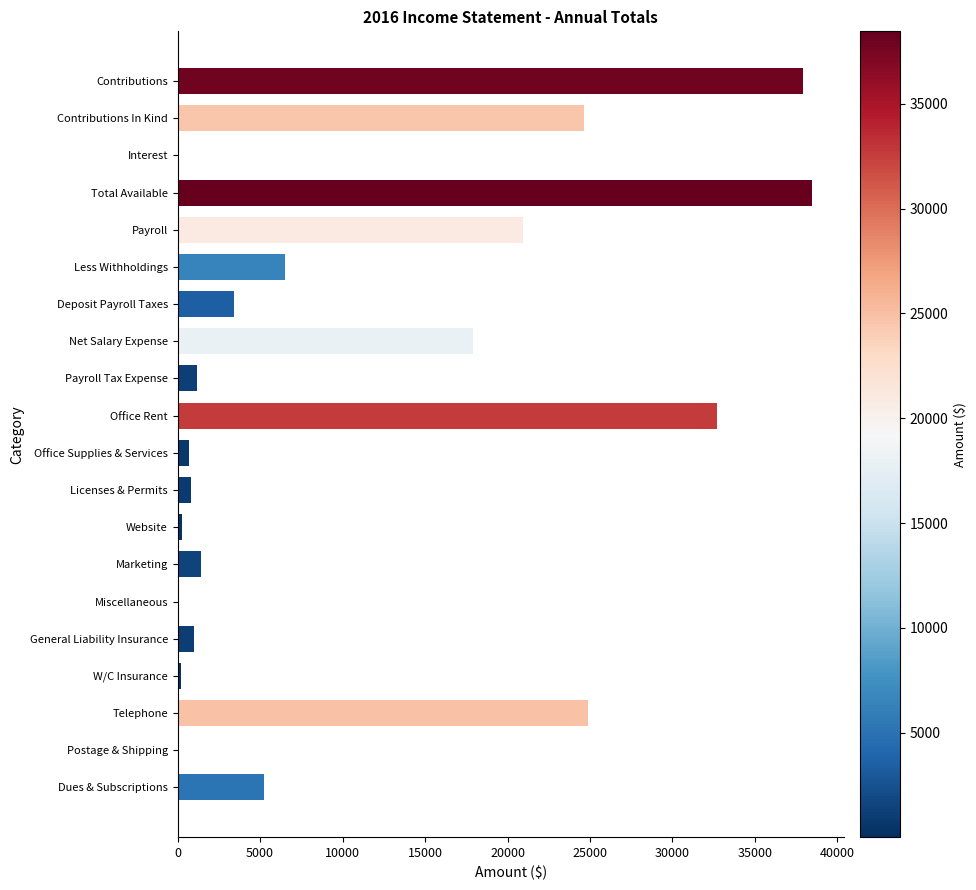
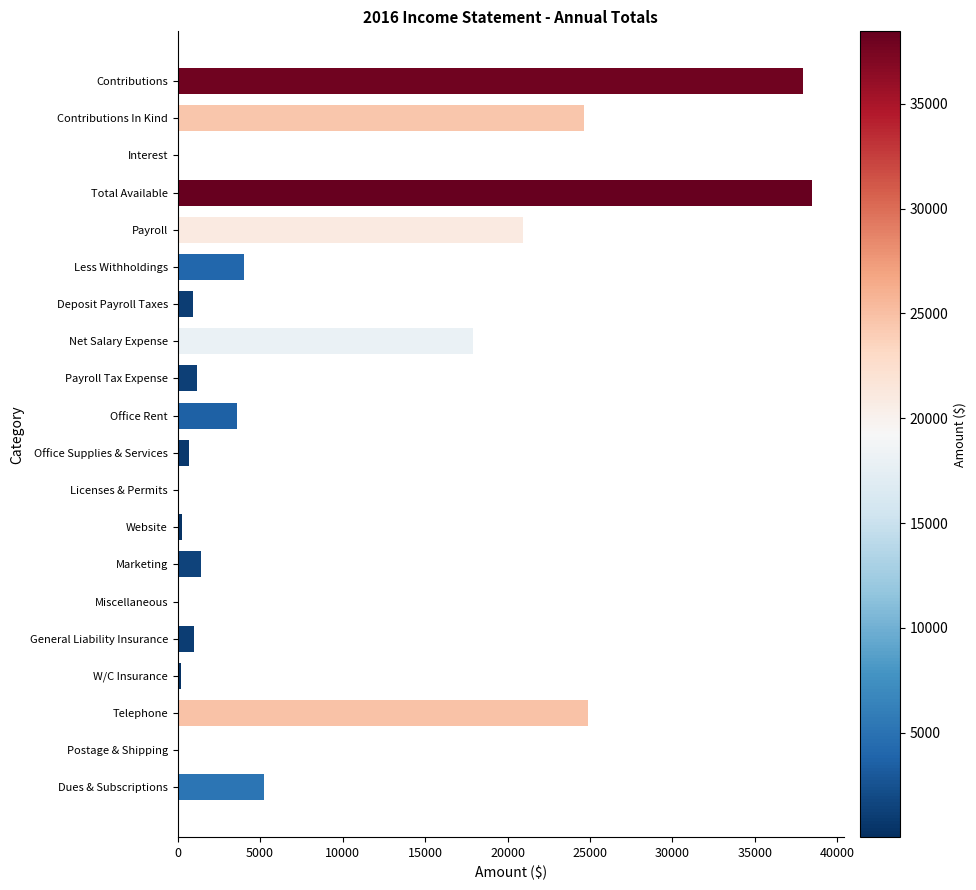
  {
    "Contributions": 37900,
    "Contributions In Kind": 24600,
    "Total Available": 38500,
    "Payroll": 21000,
-   "Less Withholdings": 6500,
-   "Deposit Payroll Taxes": 3400,
+   "Less Withholdings": 4000,
+   "Deposit Payroll Taxes": 900,
    "Net Salary Expense": 17900,
    "Payroll Tax Expense": 1200,
-   "Office Rent": 32700,
+   "Office Rent": 3600,
    "Office Supplies & Services": 700,
-   "Licenses & Permits": 800,
+   "Licenses & Permits": 100,
    "Website": 300,
    "Marketing": 1400,
    "General Liability Insurance": 1000,
    "W/C Insurance": 200,
    "Telephone": 24900,
    "Dues & Subscriptions": 5200
  }
